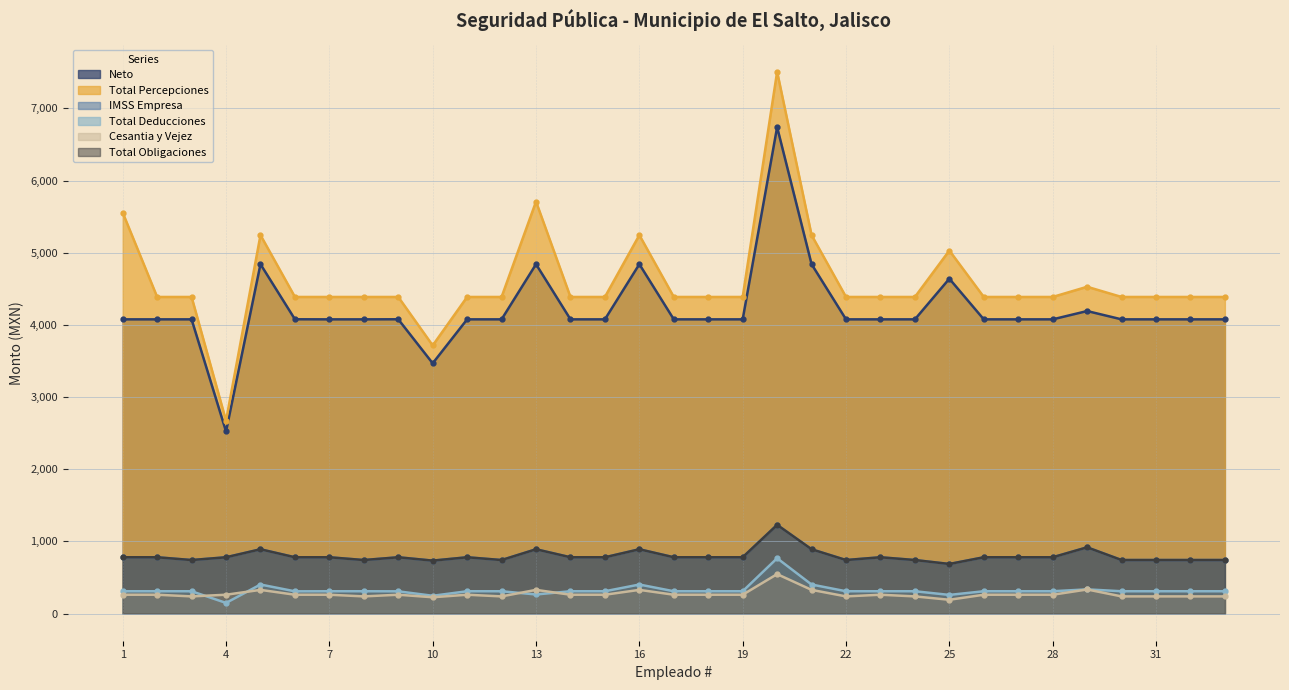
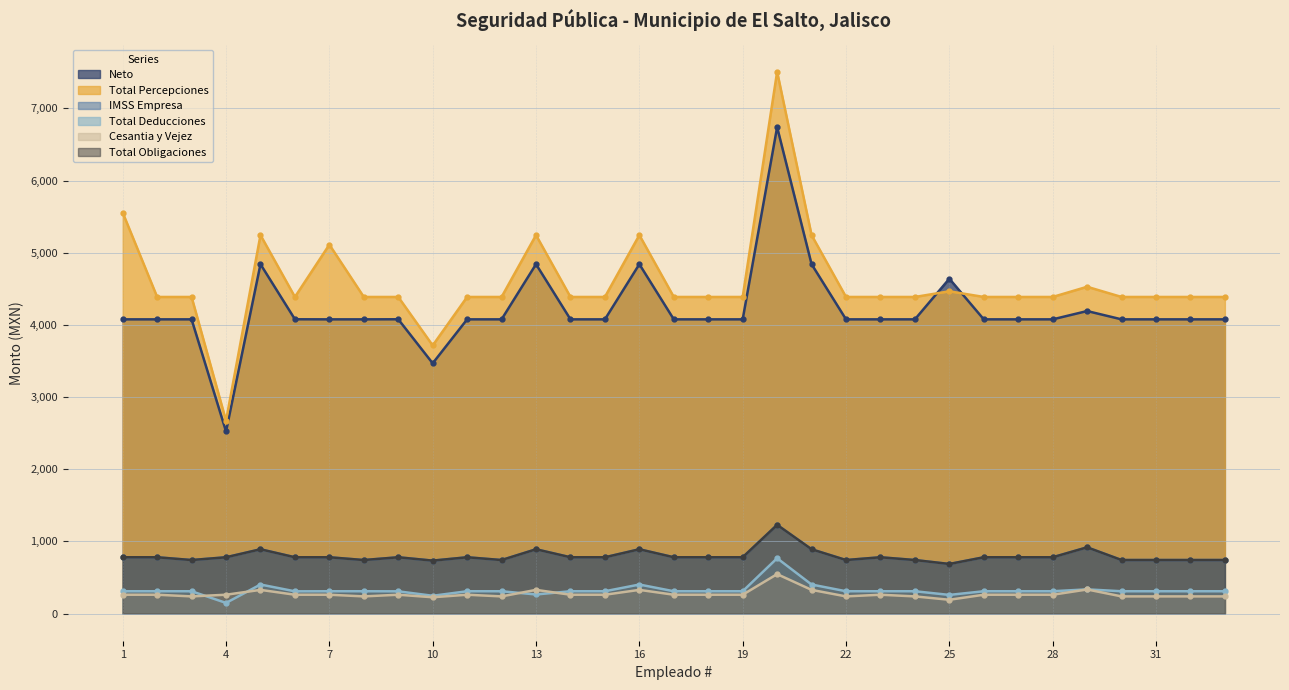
  {
    "Total Percepciones": {
      "1": "5,600",
      "4": "2,700",
-     "7": "4,400",
+     "7": "5,100",
      "10": "3,700",
-     "13": "5,700",
+     "13": "5,200",
      "16": "5,200",
      "19": "4,400",
      "22": "4,400",
-     "25": "5,000",
+     "25": "4,500",
      "28": "4,400",
      "31": "4,400"
    },
    "Total Deducciones": {
      "1": "300",
      "4": "100",
      "7": "300",
      "13": "300",
      "16": "400",
      "19": "300",
      "22": "300",
      "25": "300",
      "28": "300",
      "31": "300"
    },
    "Cesantia y Vejez": {
      "1": "300",
      "4": "300",
      "7": "300",
      "13": "300",
      "16": "300",
      "19": "300",
      "22": "200",
      "25": "200",
      "28": "300",
      "31": "200"
    }
  }
